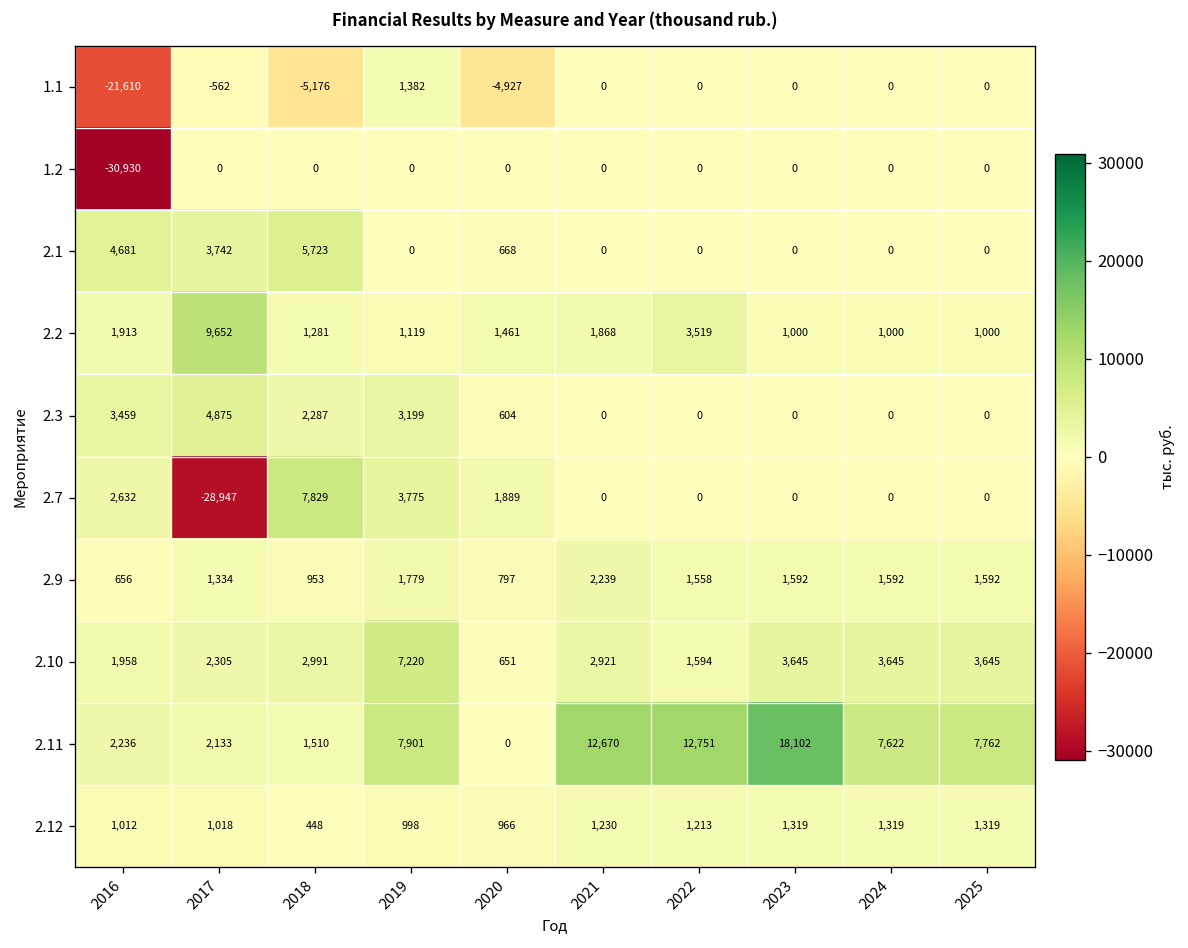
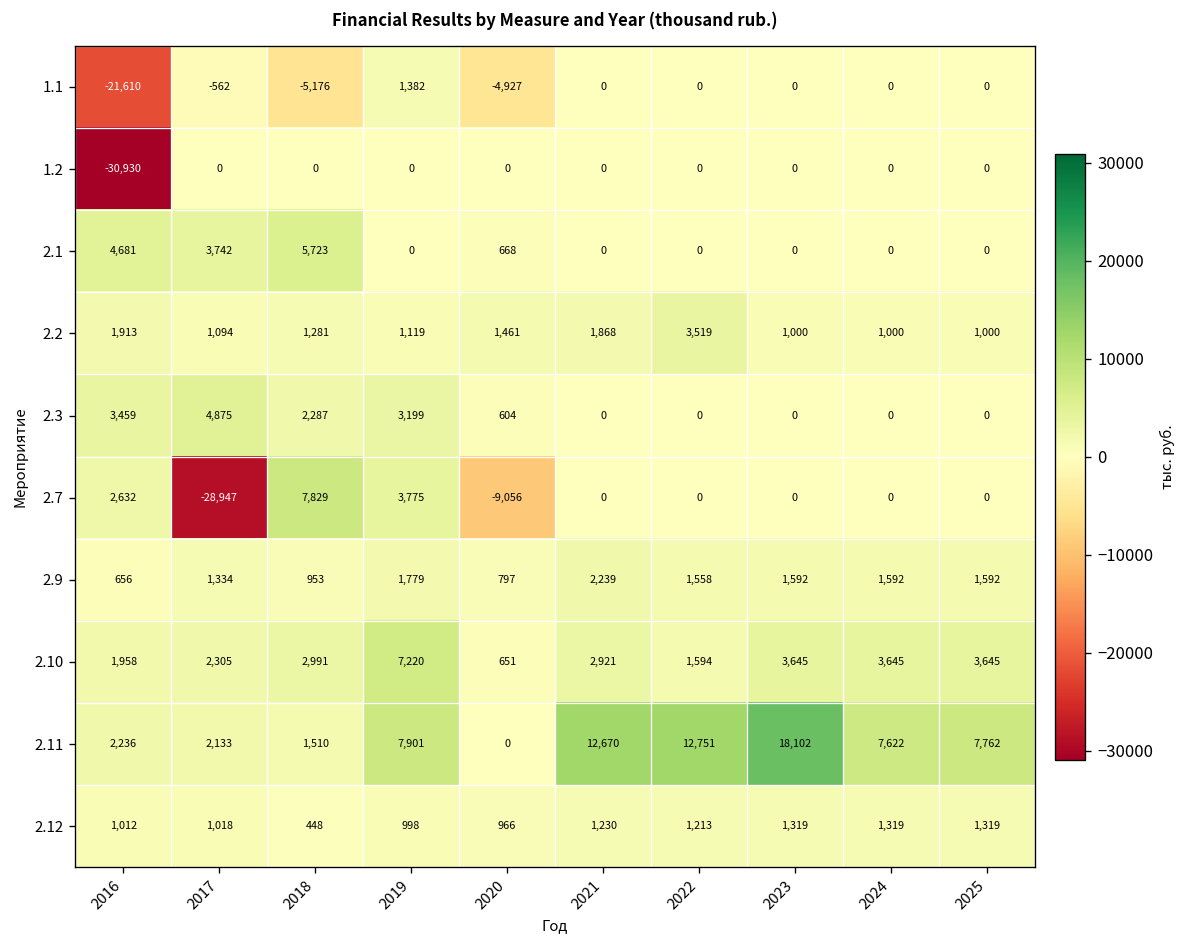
  {
    "1.1": {
      "2016": "-21,610",
      "2017": "-562",
      "2018": "-5,176",
      "2019": "1,382",
      "2020": "-4,927",
      "2021": "0",
      "2022": "0",
      "2023": "0",
      "2024": "0",
      "2025": "0"
    },
    "1.2": {
      "2016": "-30,930",
      "2017": "0",
      "2018": "0",
      "2019": "0",
      "2020": "0",
      "2021": "0",
      "2022": "0",
      "2023": "0",
      "2024": "0",
      "2025": "0"
    },
    "2.1": {
      "2016": "4,681",
      "2017": "3,742",
      "2018": "5,723",
      "2019": "0",
      "2020": "668",
      "2021": "0",
      "2022": "0",
      "2023": "0",
      "2024": "0",
      "2025": "0"
    },
    "2.2": {
      "2016": "1,913",
-     "2017": "9,652",
+     "2017": "1,094",
      "2018": "1,281",
      "2019": "1,119",
      "2020": "1,461",
      "2021": "1,868",
      "2022": "3,519",
      "2023": "1,000",
      "2024": "1,000",
      "2025": "1,000"
    },
    "2.3": {
      "2016": "3,459",
      "2017": "4,875",
      "2018": "2,287",
      "2019": "3,199",
      "2020": "604",
      "2021": "0",
      "2022": "0",
      "2023": "0",
      "2024": "0",
      "2025": "0"
    },
    "2.7": {
      "2016": "2,632",
      "2017": "-28,947",
      "2018": "7,829",
      "2019": "3,775",
-     "2020": "1,889",
+     "2020": "-9,056",
      "2021": "0",
      "2022": "0",
      "2023": "0",
      "2024": "0",
      "2025": "0"
    },
    "2.9": {
      "2016": "656",
      "2017": "1,334",
      "2018": "953",
      "2019": "1,779",
      "2020": "797",
      "2021": "2,239",
      "2022": "1,558",
      "2023": "1,592",
      "2024": "1,592",
      "2025": "1,592"
    },
    "2.10": {
      "2016": "1,958",
      "2017": "2,305",
      "2018": "2,991",
      "2019": "7,220",
      "2020": "651",
      "2021": "2,921",
      "2022": "1,594",
      "2023": "3,645",
      "2024": "3,645",
      "2025": "3,645"
    },
    "2.11": {
      "2016": "2,236",
      "2017": "2,133",
      "2018": "1,510",
      "2019": "7,901",
      "2020": "0",
      "2021": "12,670",
      "2022": "12,751",
      "2023": "18,102",
      "2024": "7,622",
      "2025": "7,762"
    },
    "2.12": {
      "2016": "1,012",
      "2017": "1,018",
      "2018": "448",
      "2019": "998",
      "2020": "966",
      "2021": "1,230",
      "2022": "1,213",
      "2023": "1,319",
      "2024": "1,319",
      "2025": "1,319"
    }
  }
